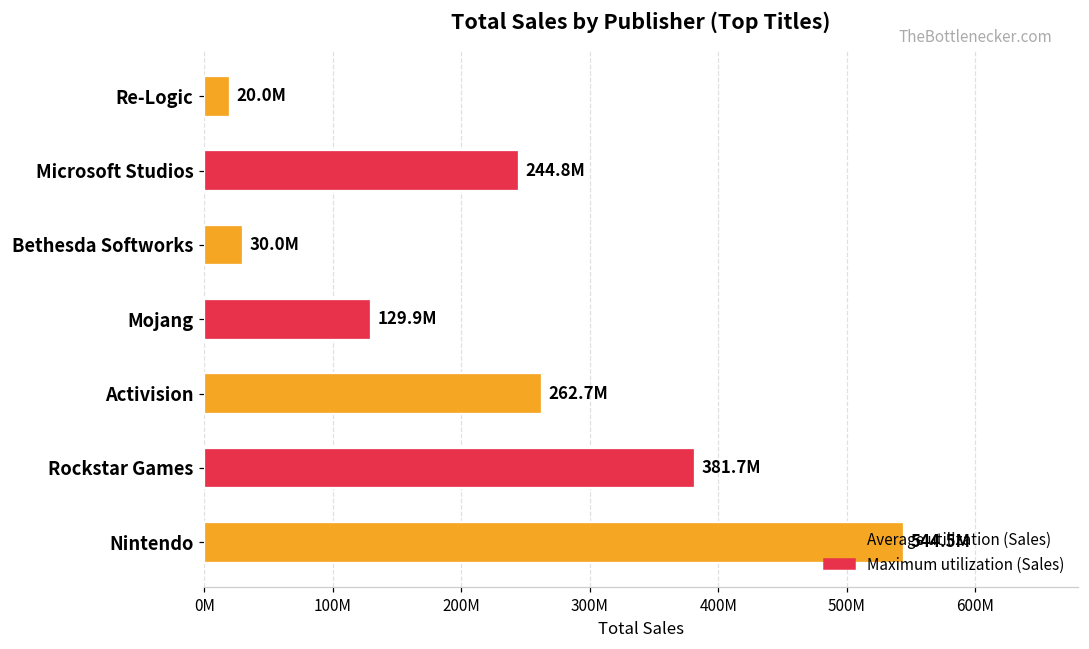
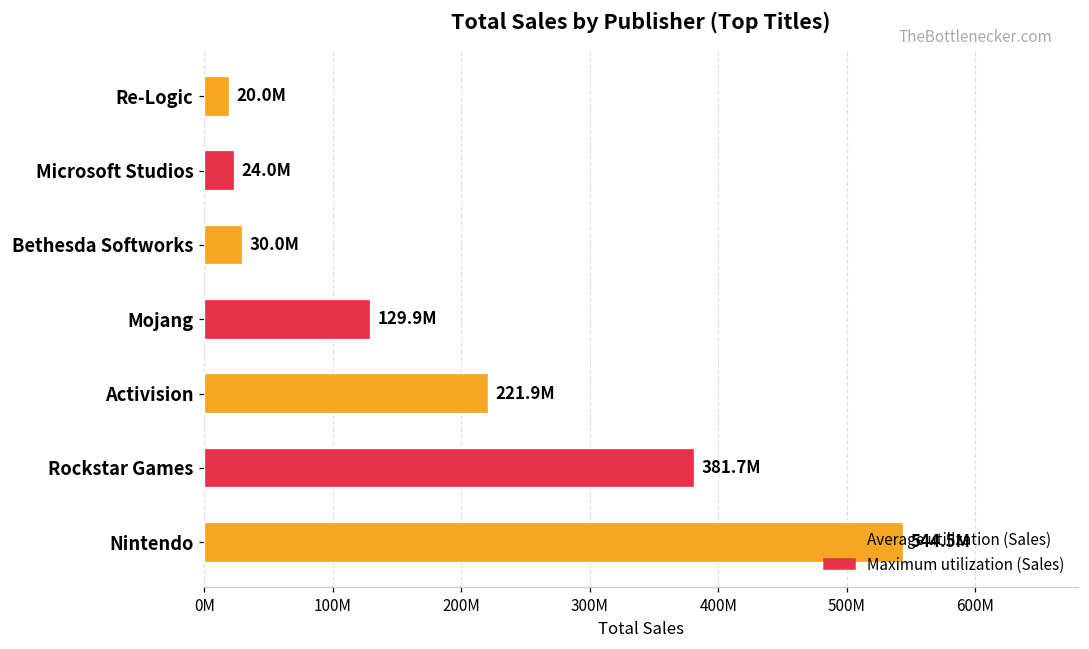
  {
    "Re-Logic": "20.0M",
-   "Microsoft Studios": "244.8M",
+   "Microsoft Studios": "24.0M",
    "Bethesda Softworks": "30.0M",
    "Mojang": "129.9M",
-   "Activision": "262.7M",
+   "Activision": "221.9M",
    "Rockstar Games": "381.7M",
    "Nintendo": "544.5M"
  }
